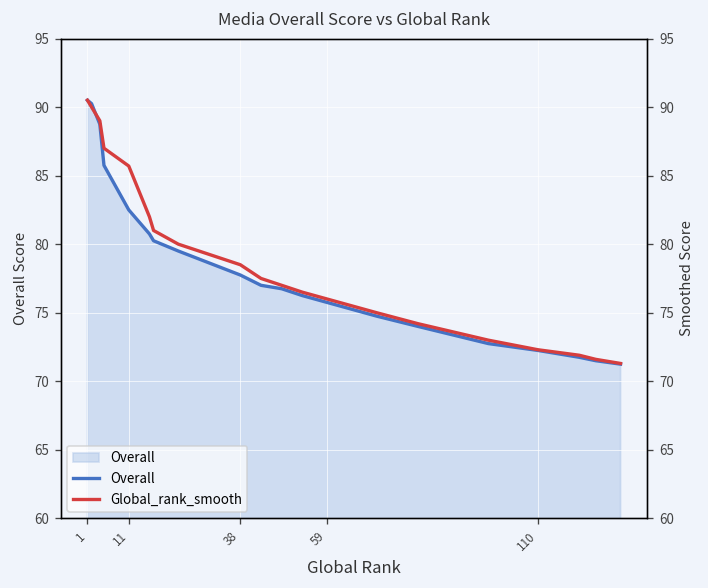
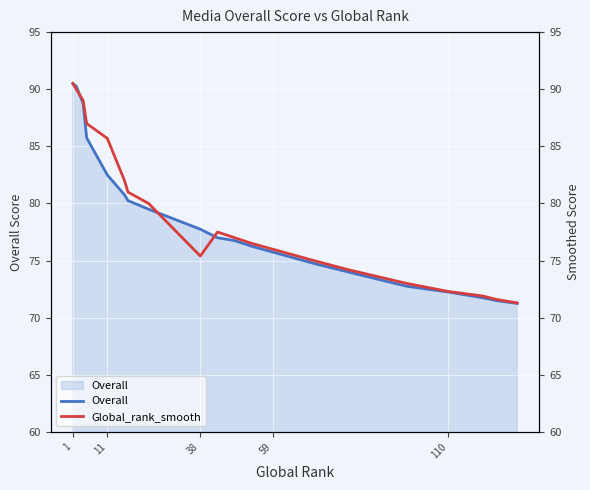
  {
    "Global_rank_smooth": {
      "1": 90.5,
      "11": 85.7,
-     "38": 78.5,
+     "38": 75.4,
      "59": 76.0,
      "110": 72.3
    }
  }
